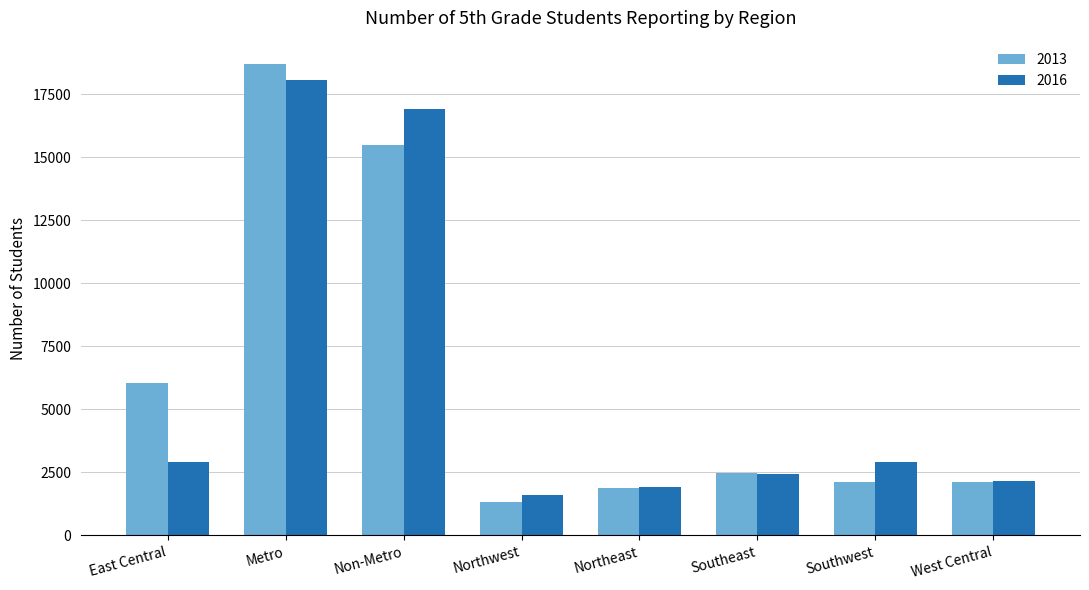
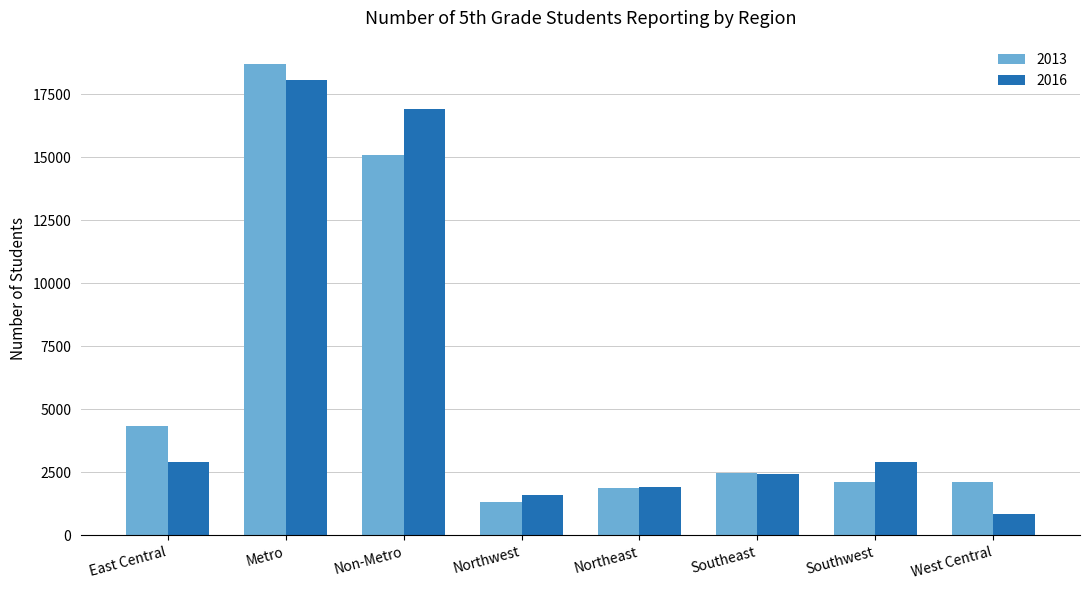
  {
    "2013": {
-     "East Central": 6100,
+     "East Central": 4400,
      "Metro": 18700,
-     "Non-Metro": 15500,
+     "Non-Metro": 15100,
      "Northwest": 1300,
      "Northeast": 1900,
      "Southeast": 2500,
      "Southwest": 2100,
      "West Central": 2100
    },
    "2016": {
      "East Central": 2900,
      "Metro": 18100,
      "Non-Metro": 16900,
      "Northwest": 1600,
      "Northeast": 1900,
      "Southeast": 2400,
      "Southwest": 2900,
-     "West Central": 2200
+     "West Central": 900
    }
  }
